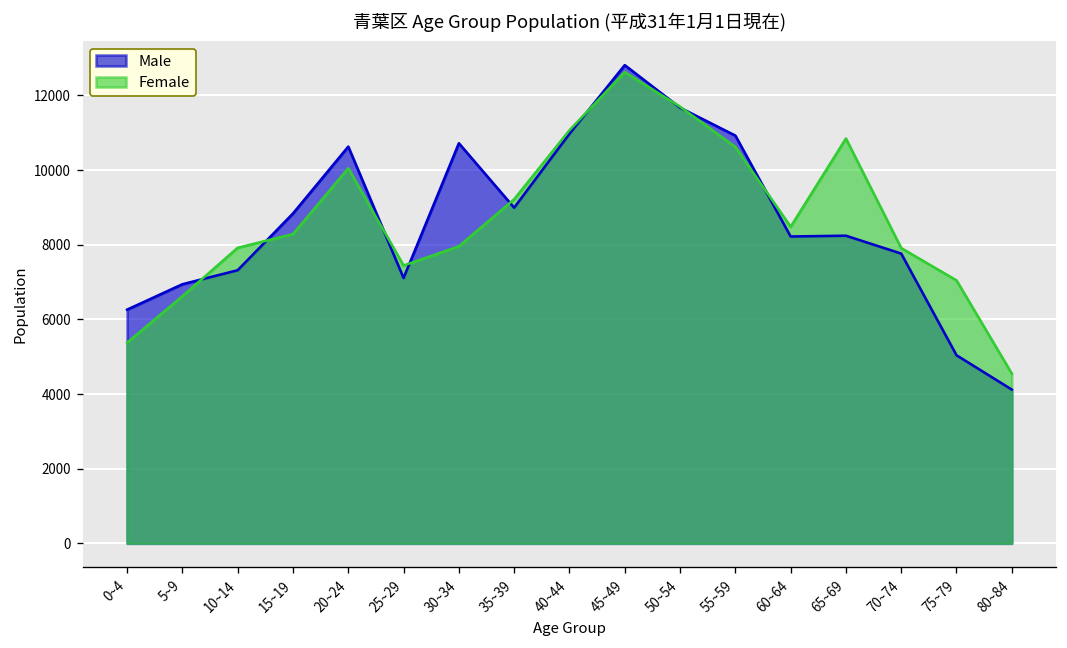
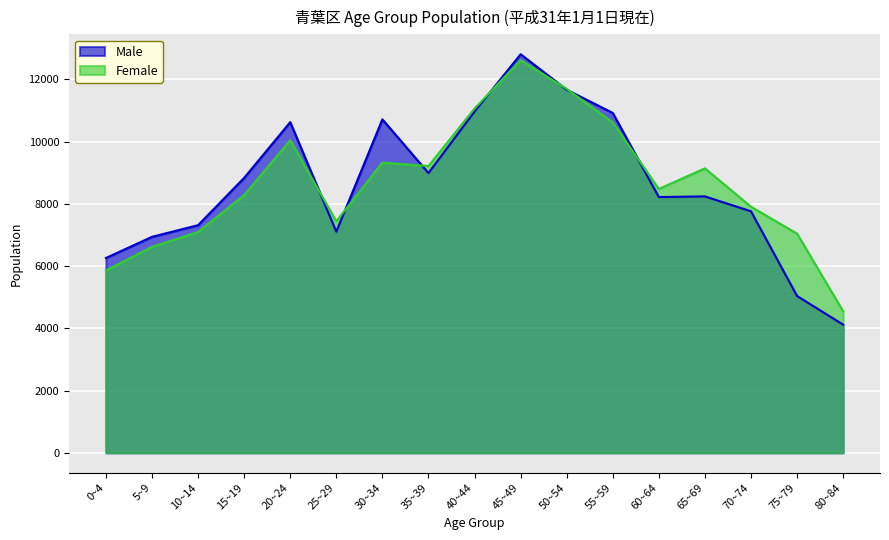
  {
    "Male": {
      "0~4": 6300,
      "5~9": 6900,
      "10~14": 7300,
      "15~19": 8800,
      "20~24": 10600,
      "25~29": 7100,
      "30~34": 10700,
      "35~39": 9000,
      "40~44": 11000,
      "45~49": 12800,
      "55~59": 10900,
      "60~64": 8200,
      "65~69": 8200,
      "70~74": 7800,
      "75~79": 5000,
      "80~84": 4100
    },
    "Female": {
-     "0~4": 5400,
+     "0~4": 5900,
      "5~9": 6600,
-     "10~14": 7900,
+     "10~14": 7100,
      "15~19": 8300,
      "20~24": 10000,
      "25~29": 7400,
-     "30~34": 8000,
+     "30~34": 9300,
      "35~39": 9200,
      "40~44": 11100,
      "45~49": 12600,
      "55~59": 10600,
      "60~64": 8500,
-     "65~69": 10800,
+     "65~69": 9100,
      "70~74": 7900,
      "75~79": 7000,
      "80~84": 4500
    }
  }
